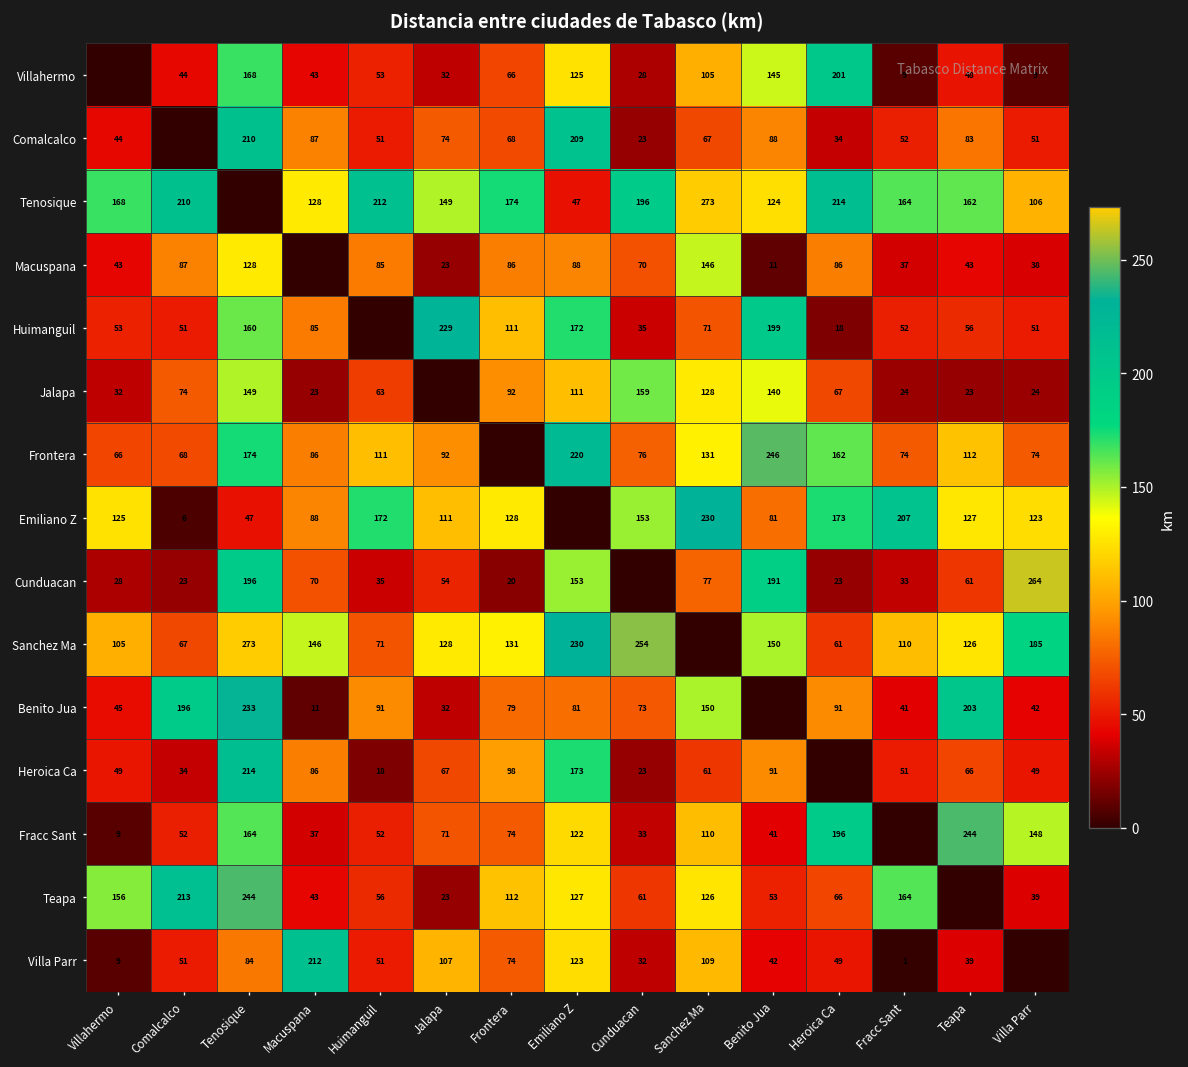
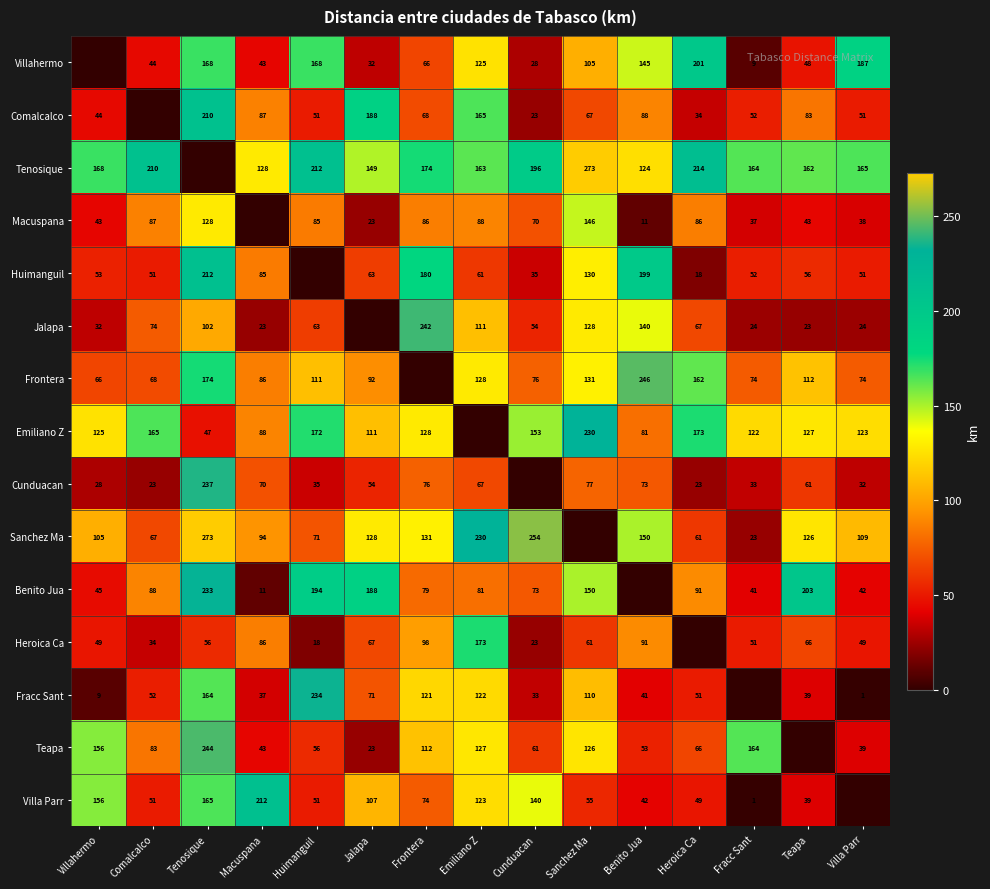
  {
    "Villahermo": {
      "Comalcalco": 44,
      "Tenosique": 168,
      "Macuspana": 43,
-     "Huimanguil": 53,
+     "Huimanguil": 168,
      "Jalapa": 32,
      "Frontera": 66,
      "Emiliano Z": 125,
      "Cunduacan": 28,
      "Sanchez Ma": 105,
      "Benito Jua": 145,
      "Heroica Ca": 201,
-     "Villa Parr": 9
+     "Villa Parr": 187
    },
    "Comalcalco": {
      "Villahermo": 44,
      "Tenosique": 210,
      "Macuspana": 87,
      "Huimanguil": 51,
-     "Jalapa": 74,
+     "Jalapa": 188,
      "Frontera": 68,
-     "Emiliano Z": 209,
+     "Emiliano Z": 165,
      "Cunduacan": 23,
      "Sanchez Ma": 67,
      "Benito Jua": 88,
      "Heroica Ca": 34,
      "Fracc Sant": 52,
      "Teapa": 83,
      "Villa Parr": 51
    },
    "Tenosique": {
      "Villahermo": 168,
      "Comalcalco": 210,
      "Macuspana": 128,
      "Huimanguil": 212,
      "Jalapa": 149,
      "Frontera": 174,
-     "Emiliano Z": 47,
+     "Emiliano Z": 163,
      "Cunduacan": 196,
      "Sanchez Ma": 273,
      "Benito Jua": 124,
      "Heroica Ca": 214,
      "Fracc Sant": 164,
      "Teapa": 162,
-     "Villa Parr": 106
+     "Villa Parr": 165
    },
    "Huimanguil": {
      "Villahermo": 53,
      "Comalcalco": 51,
-     "Tenosique": 160,
+     "Tenosique": 212,
      "Macuspana": 85,
-     "Jalapa": 229,
-     "Frontera": 111,
-     "Emiliano Z": 172,
+     "Jalapa": 63,
+     "Frontera": 180,
+     "Emiliano Z": 61,
      "Cunduacan": 35,
-     "Sanchez Ma": 71,
+     "Sanchez Ma": 130,
      "Benito Jua": 199,
      "Heroica Ca": 18,
      "Fracc Sant": 52,
      "Teapa": 56,
      "Villa Parr": 51
    },
    "Jalapa": {
      "Villahermo": 32,
      "Comalcalco": 74,
-     "Tenosique": 149,
+     "Tenosique": 102,
      "Macuspana": 23,
      "Huimanguil": 63,
-     "Frontera": 92,
+     "Frontera": 242,
      "Emiliano Z": 111,
-     "Cunduacan": 159,
+     "Cunduacan": 54,
      "Sanchez Ma": 128,
      "Benito Jua": 140,
      "Heroica Ca": 67,
      "Fracc Sant": 24,
      "Teapa": 23,
      "Villa Parr": 24
    },
    "Frontera": {
      "Villahermo": 66,
      "Comalcalco": 68,
      "Tenosique": 174,
      "Macuspana": 86,
      "Huimanguil": 111,
      "Jalapa": 92,
-     "Emiliano Z": 220,
+     "Emiliano Z": 128,
      "Cunduacan": 76,
      "Sanchez Ma": 131,
      "Benito Jua": 246,
      "Heroica Ca": 162,
      "Fracc Sant": 74,
      "Teapa": 112,
      "Villa Parr": 74
    },
    "Emiliano Z": {
      "Villahermo": 125,
-     "Comalcalco": 6,
+     "Comalcalco": 165,
      "Tenosique": 47,
      "Macuspana": 88,
      "Huimanguil": 172,
      "Jalapa": 111,
      "Frontera": 128,
      "Cunduacan": 153,
      "Sanchez Ma": 230,
      "Benito Jua": 81,
      "Heroica Ca": 173,
-     "Fracc Sant": 207,
+     "Fracc Sant": 122,
      "Teapa": 127,
      "Villa Parr": 123
    },
    "Cunduacan": {
      "Villahermo": 28,
      "Comalcalco": 23,
-     "Tenosique": 196,
+     "Tenosique": 237,
      "Macuspana": 70,
      "Huimanguil": 35,
      "Jalapa": 54,
-     "Frontera": 20,
-     "Emiliano Z": 153,
+     "Frontera": 76,
+     "Emiliano Z": 67,
      "Sanchez Ma": 77,
-     "Benito Jua": 191,
+     "Benito Jua": 73,
      "Heroica Ca": 23,
      "Fracc Sant": 33,
      "Teapa": 61,
-     "Villa Parr": 264
+     "Villa Parr": 32
    },
    "Sanchez Ma": {
      "Villahermo": 105,
      "Comalcalco": 67,
      "Tenosique": 273,
-     "Macuspana": 146,
+     "Macuspana": 94,
      "Huimanguil": 71,
      "Jalapa": 128,
      "Frontera": 131,
      "Emiliano Z": 230,
      "Cunduacan": 254,
      "Benito Jua": 150,
      "Heroica Ca": 61,
-     "Fracc Sant": 110,
+     "Fracc Sant": 23,
      "Teapa": 126,
-     "Villa Parr": 185
+     "Villa Parr": 109
    },
    "Benito Jua": {
      "Villahermo": 45,
-     "Comalcalco": 196,
+     "Comalcalco": 88,
      "Tenosique": 233,
      "Macuspana": 11,
-     "Huimanguil": 91,
-     "Jalapa": 32,
+     "Huimanguil": 194,
+     "Jalapa": 188,
      "Frontera": 79,
      "Emiliano Z": 81,
      "Cunduacan": 73,
      "Sanchez Ma": 150,
      "Heroica Ca": 91,
      "Fracc Sant": 41,
      "Teapa": 203,
      "Villa Parr": 42
    },
    "Heroica Ca": {
      "Villahermo": 49,
      "Comalcalco": 34,
-     "Tenosique": 214,
+     "Tenosique": 56,
      "Macuspana": 86,
      "Huimanguil": 18,
      "Jalapa": 67,
      "Frontera": 98,
      "Emiliano Z": 173,
      "Cunduacan": 23,
      "Sanchez Ma": 61,
      "Benito Jua": 91,
      "Fracc Sant": 51,
      "Teapa": 66,
      "Villa Parr": 49
    },
    "Fracc Sant": {
      "Villahermo": 9,
      "Comalcalco": 52,
      "Tenosique": 164,
      "Macuspana": 37,
-     "Huimanguil": 52,
+     "Huimanguil": 234,
      "Jalapa": 71,
-     "Frontera": 74,
+     "Frontera": 121,
      "Emiliano Z": 122,
      "Cunduacan": 33,
      "Sanchez Ma": 110,
      "Benito Jua": 41,
-     "Heroica Ca": 196,
-     "Teapa": 244,
-     "Villa Parr": 148
+     "Heroica Ca": 51,
+     "Teapa": 39,
+     "Villa Parr": 1
    },
    "Teapa": {
      "Villahermo": 156,
-     "Comalcalco": 213,
+     "Comalcalco": 83,
      "Tenosique": 244,
      "Macuspana": 43,
      "Huimanguil": 56,
      "Jalapa": 23,
      "Frontera": 112,
      "Emiliano Z": 127,
      "Cunduacan": 61,
      "Sanchez Ma": 126,
      "Benito Jua": 53,
      "Heroica Ca": 66,
      "Fracc Sant": 164,
      "Villa Parr": 39
    },
    "Villa Parr": {
-     "Villahermo": 9,
+     "Villahermo": 156,
      "Comalcalco": 51,
-     "Tenosique": 84,
+     "Tenosique": 165,
      "Macuspana": 212,
      "Huimanguil": 51,
      "Jalapa": 107,
      "Frontera": 74,
      "Emiliano Z": 123,
-     "Cunduacan": 32,
-     "Sanchez Ma": 109,
+     "Cunduacan": 140,
+     "Sanchez Ma": 55,
      "Benito Jua": 42,
      "Heroica Ca": 49,
      "Fracc Sant": 1,
      "Teapa": 39
    }
  }
